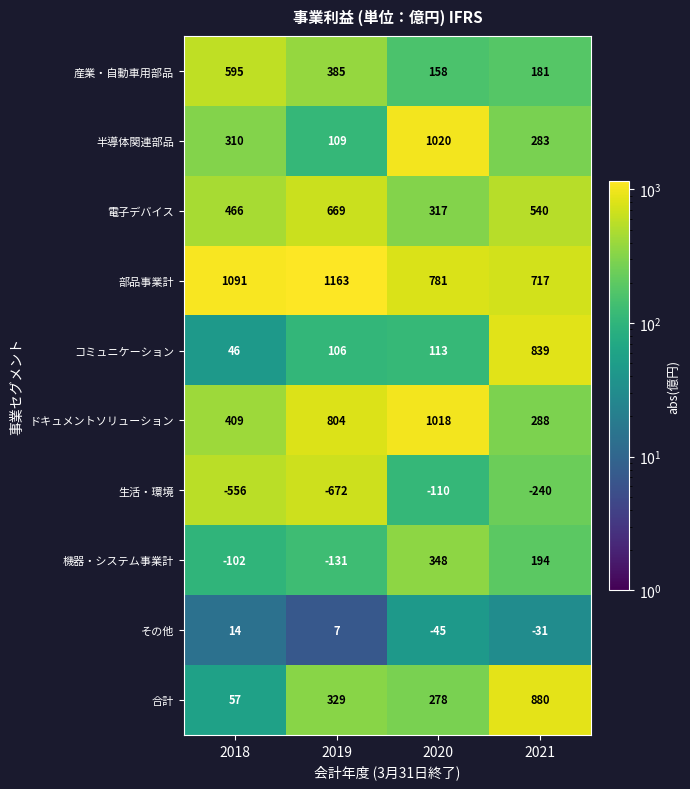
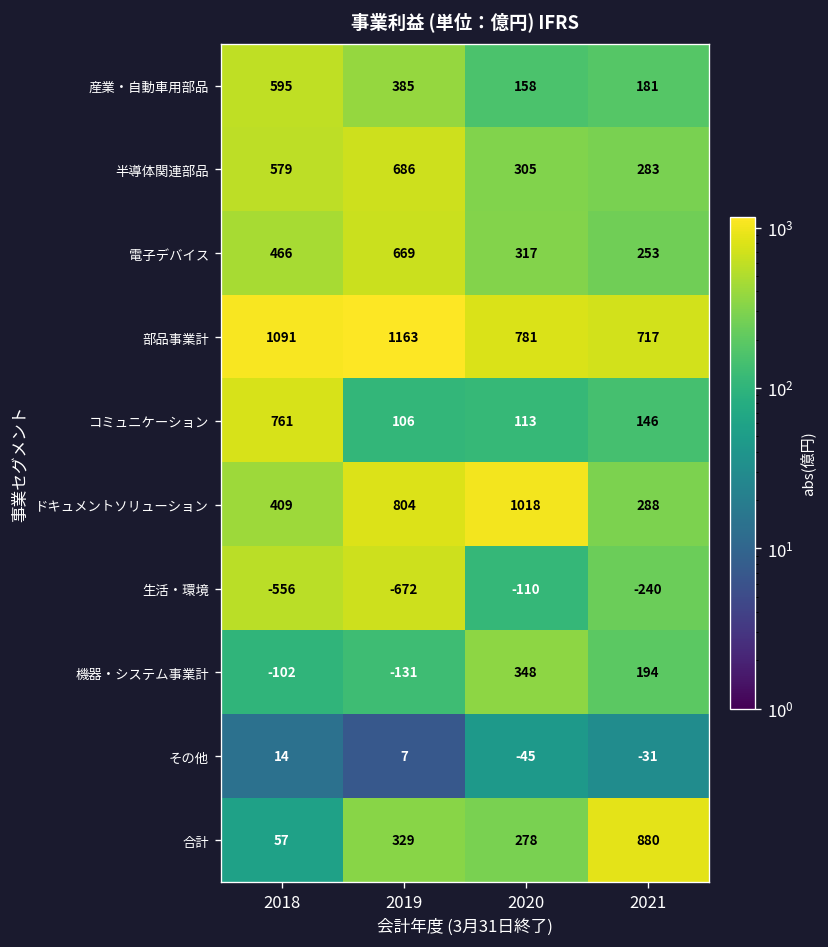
  {
    "産業・自動車用部品": {
      "2018": 595,
      "2019": 385,
      "2020": 158,
      "2021": 181
    },
    "半導体関連部品": {
-     "2018": 310,
-     "2019": 109,
-     "2020": 1020,
+     "2018": 579,
+     "2019": 686,
+     "2020": 305,
      "2021": 283
    },
    "電子デバイス": {
      "2018": 466,
      "2019": 669,
      "2020": 317,
-     "2021": 540
+     "2021": 253
    },
    "部品事業計": {
      "2018": 1091,
      "2019": 1163,
      "2020": 781,
      "2021": 717
    },
    "コミュニケーション": {
-     "2018": 46,
+     "2018": 761,
      "2019": 106,
      "2020": 113,
-     "2021": 839
+     "2021": 146
    },
    "ドキュメントソリューション": {
      "2018": 409,
      "2019": 804,
      "2020": 1018,
      "2021": 288
    },
    "生活・環境": {
      "2018": -556,
      "2019": -672,
      "2020": -110,
      "2021": -240
    },
    "機器・システム事業計": {
      "2018": -102,
      "2019": -131,
      "2020": 348,
      "2021": 194
    },
    "その他": {
      "2018": 14,
      "2019": 7,
      "2020": -45,
      "2021": -31
    },
    "合計": {
      "2018": 57,
      "2019": 329,
      "2020": 278,
      "2021": 880
    }
  }
